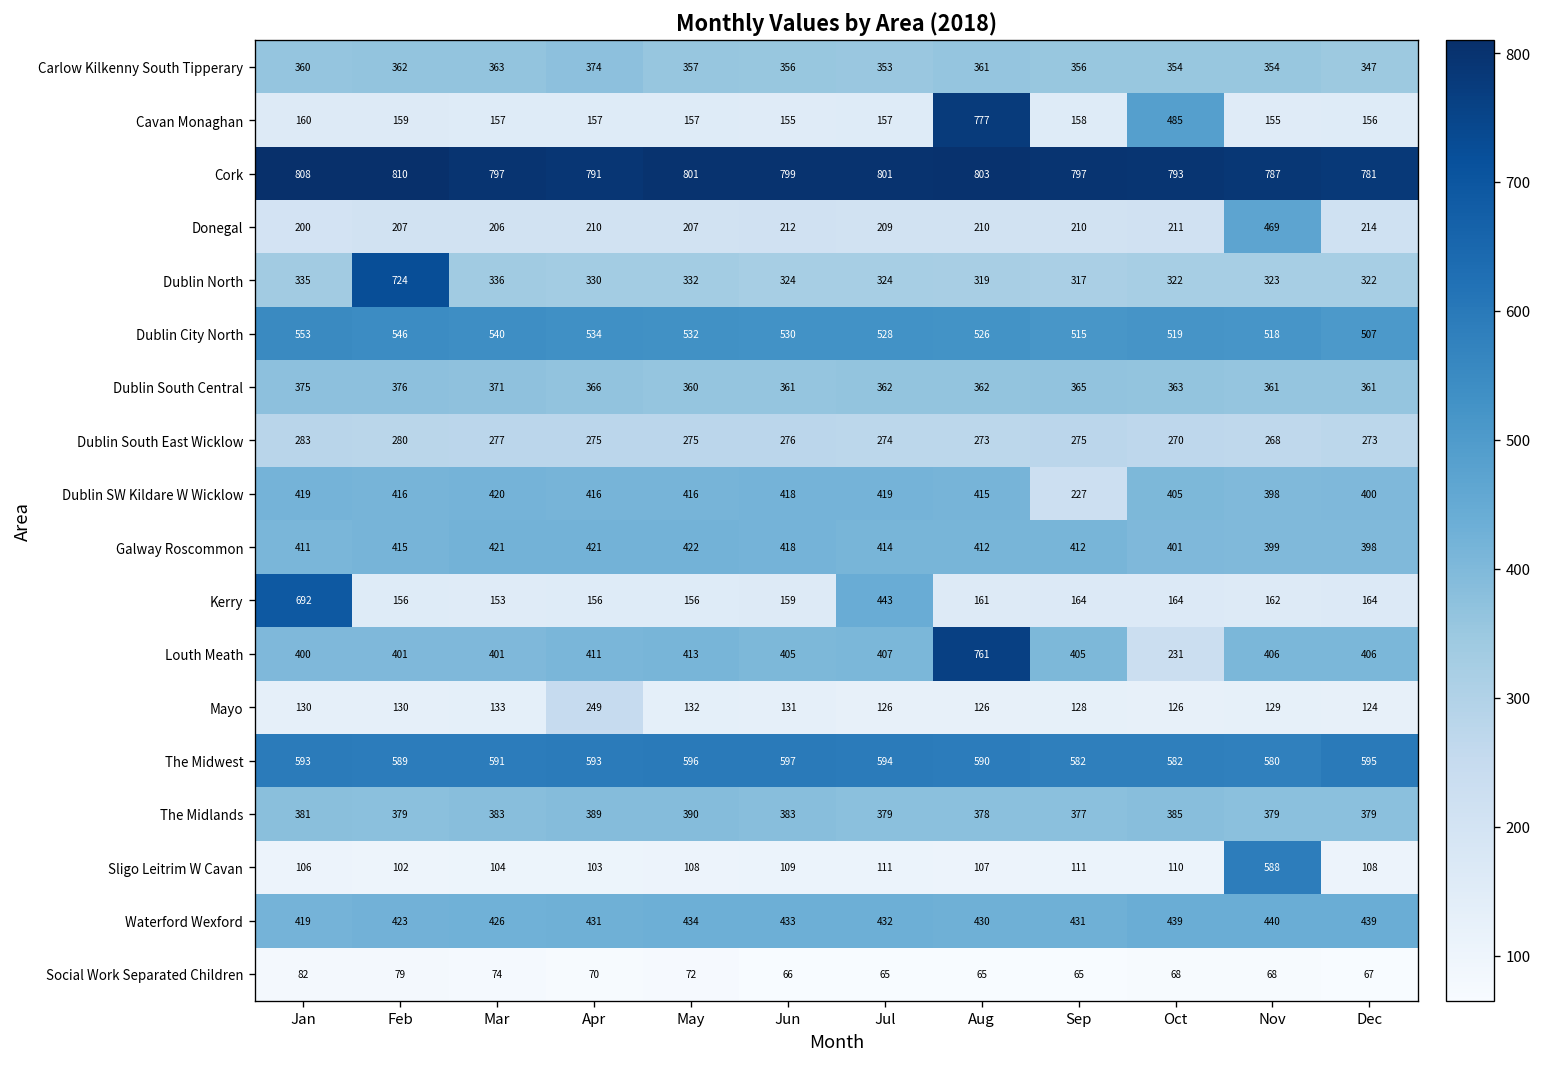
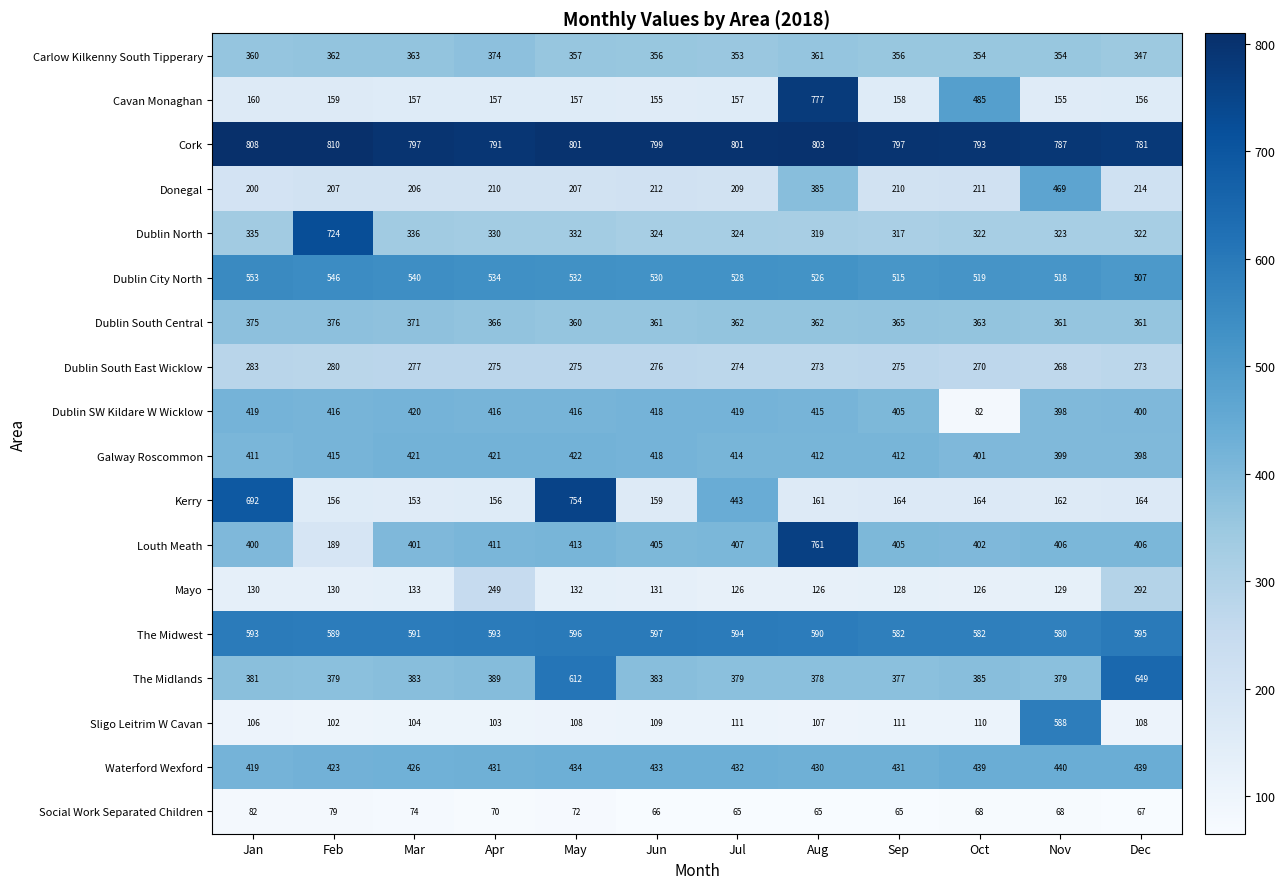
  {
    "Donegal": {
      "Jan": 200,
      "Feb": 207,
      "Mar": 206,
      "Apr": 210,
      "May": 207,
      "Jun": 212,
      "Jul": 209,
-     "Aug": 210,
+     "Aug": 385,
      "Sep": 210,
      "Oct": 211,
      "Nov": 469,
      "Dec": 214
    },
    "Dublin SW Kildare W Wicklow": {
      "Jan": 419,
      "Feb": 416,
      "Mar": 420,
      "Apr": 416,
      "May": 416,
      "Jun": 418,
      "Jul": 419,
      "Aug": 415,
-     "Sep": 227,
-     "Oct": 405,
+     "Sep": 405,
+     "Oct": 82,
      "Nov": 398,
      "Dec": 400
    },
    "Kerry": {
      "Jan": 692,
      "Feb": 156,
      "Mar": 153,
      "Apr": 156,
-     "May": 156,
+     "May": 754,
      "Jun": 159,
      "Jul": 443,
      "Aug": 161,
      "Sep": 164,
      "Oct": 164,
      "Nov": 162,
      "Dec": 164
    },
    "Louth Meath": {
      "Jan": 400,
-     "Feb": 401,
+     "Feb": 189,
      "Mar": 401,
      "Apr": 411,
      "May": 413,
      "Jun": 405,
      "Jul": 407,
      "Aug": 761,
      "Sep": 405,
-     "Oct": 231,
+     "Oct": 402,
      "Nov": 406,
      "Dec": 406
    },
    "Mayo": {
      "Jan": 130,
      "Feb": 130,
      "Mar": 133,
      "Apr": 249,
      "May": 132,
      "Jun": 131,
      "Jul": 126,
      "Aug": 126,
      "Sep": 128,
      "Oct": 126,
      "Nov": 129,
-     "Dec": 124
+     "Dec": 292
    },
    "The Midlands": {
      "Jan": 381,
      "Feb": 379,
      "Mar": 383,
      "Apr": 389,
-     "May": 390,
+     "May": 612,
      "Jun": 383,
      "Jul": 379,
      "Aug": 378,
      "Sep": 377,
      "Oct": 385,
      "Nov": 379,
-     "Dec": 379
+     "Dec": 649
    }
  }
